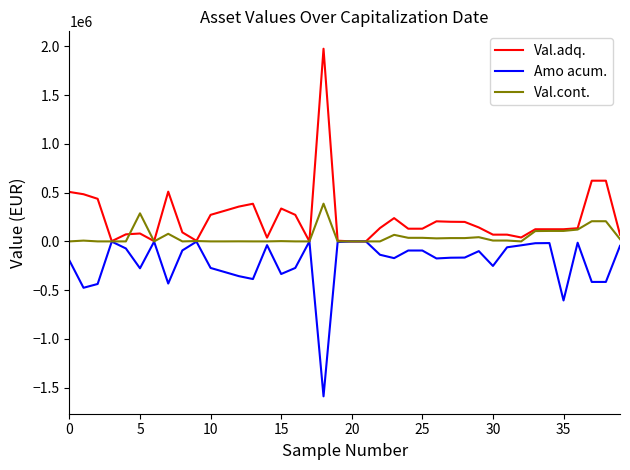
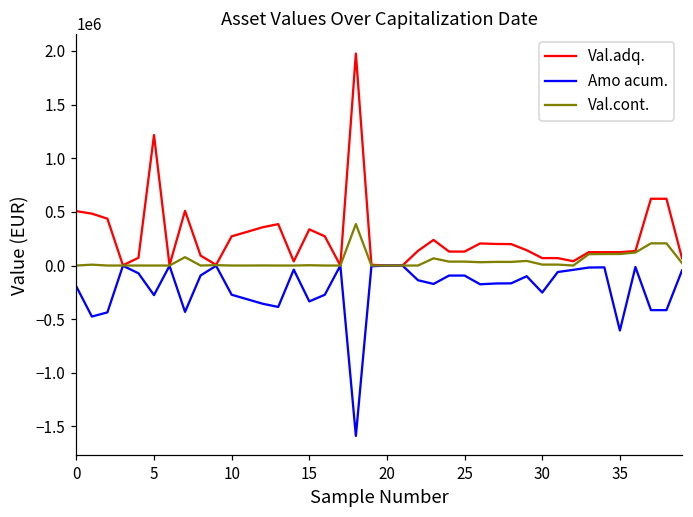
  {
    "Val.adq.": {
      "0": 500000,
-     "5": 100000,
+     "5": 1200000,
      "10": 300000,
      "15": 300000,
      "25": 100000,
      "30": 100000
    },
    "Amo acum.": {
      "0": -200000,
      "5": -300000,
      "10": -300000,
      "15": -300000,
      "25": -100000,
      "30": -300000,
      "35": -600000
    },
    "Val.cont.": {
      "0": 0,
-     "5": 300000,
+     "5": 0,
      "10": 0,
      "15": 0,
      "25": 0,
      "30": 0
    }
  }
